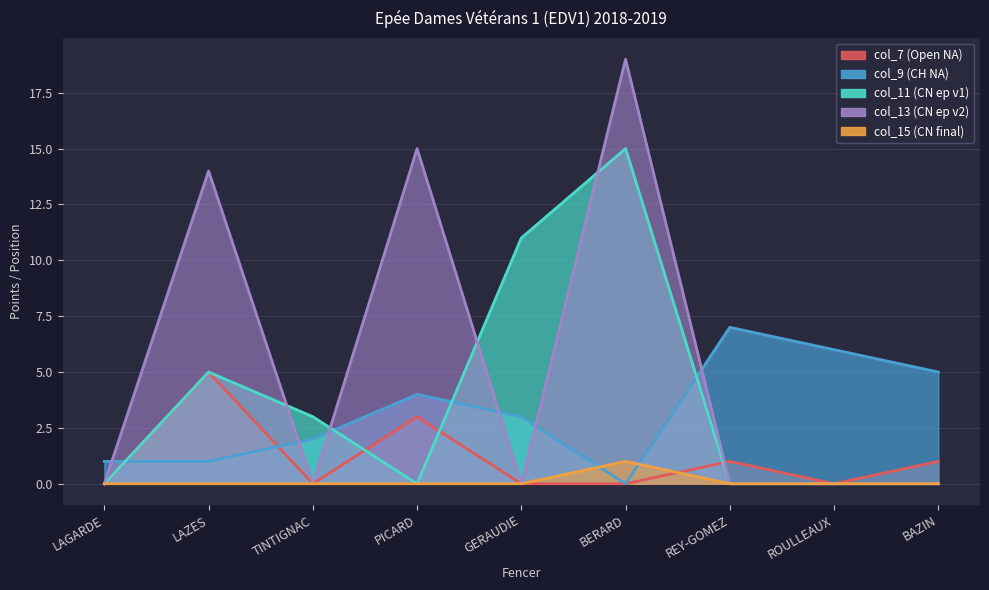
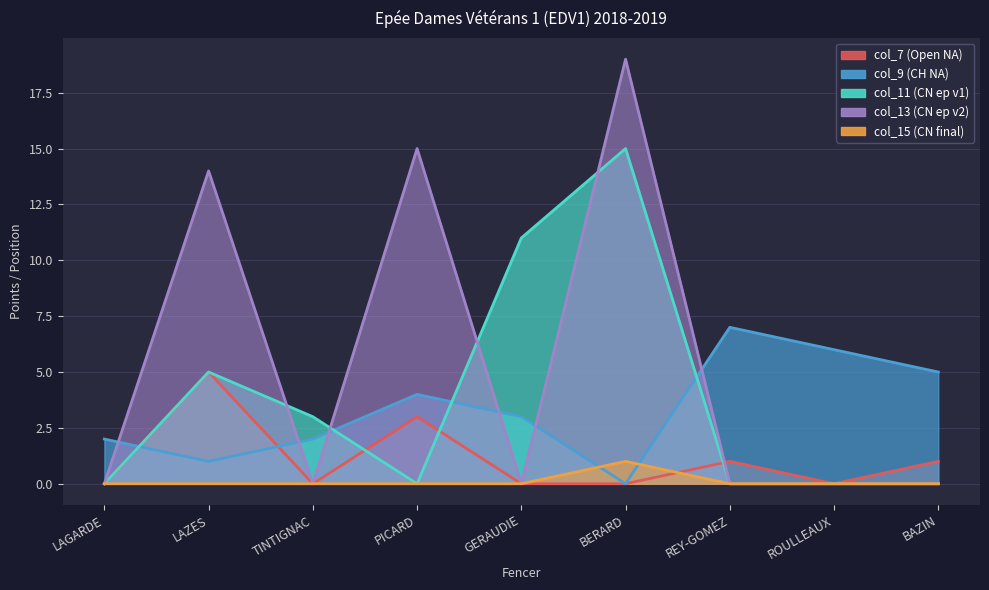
  {
    "col_7 (Open NA)": {
      "PICARD": 3,
      "REY-GOMEZ": 1,
      "BAZIN": 1
    },
    "col_9 (CH NA)": {
-     "LAGARDE": 1,
+     "LAGARDE": 2,
      "LAZES": 1,
      "TINTIGNAC": 2,
      "PICARD": 4,
      "GERAUDIE": 3,
      "REY-GOMEZ": 7,
      "ROULLEAUX": 6,
      "BAZIN": 5
    },
    "col_11 (CN ep v1)": {
      "TINTIGNAC": 3,
      "GERAUDIE": 11,
      "BERARD": 15
    },
    "col_13 (CN ep v2)": {
      "LAZES": 14,
      "PICARD": 15,
      "BERARD": 19
    },
    "col_15 (CN final)": {
      "LAZES": 0,
      "BERARD": 1
    }
  }
